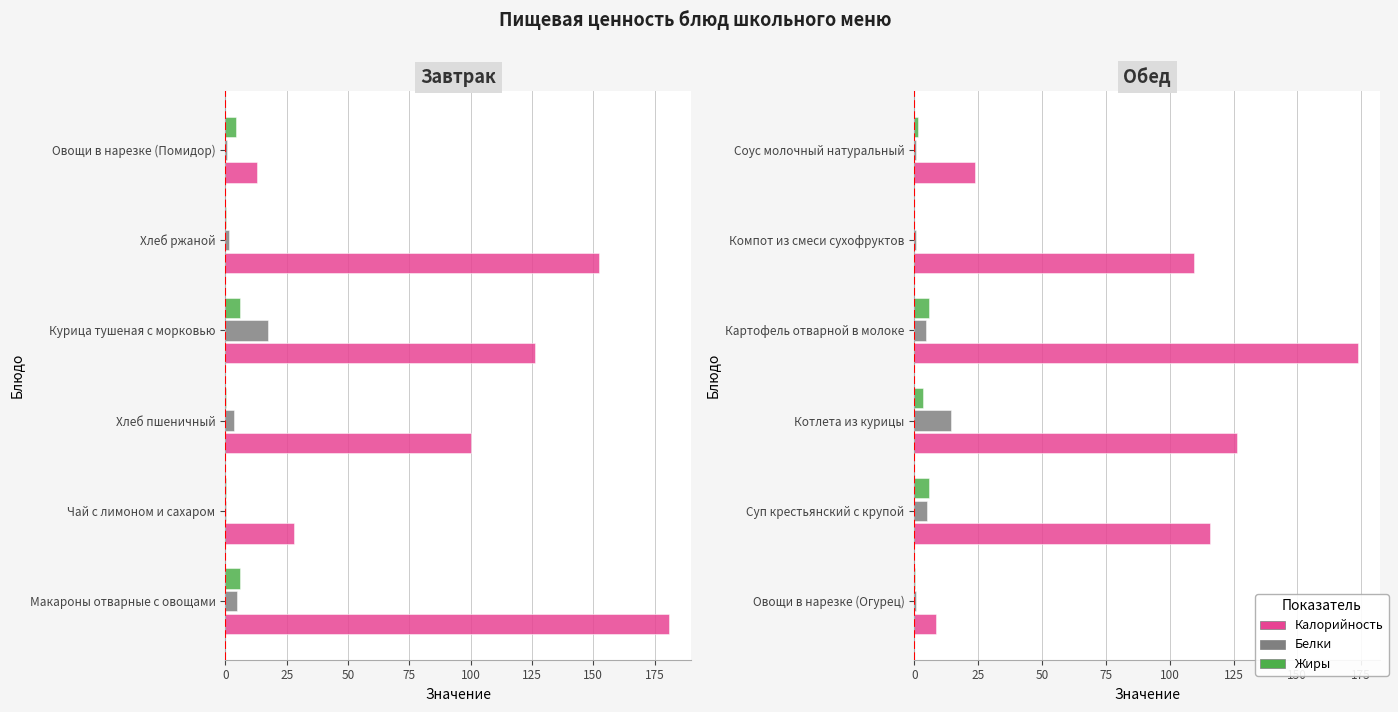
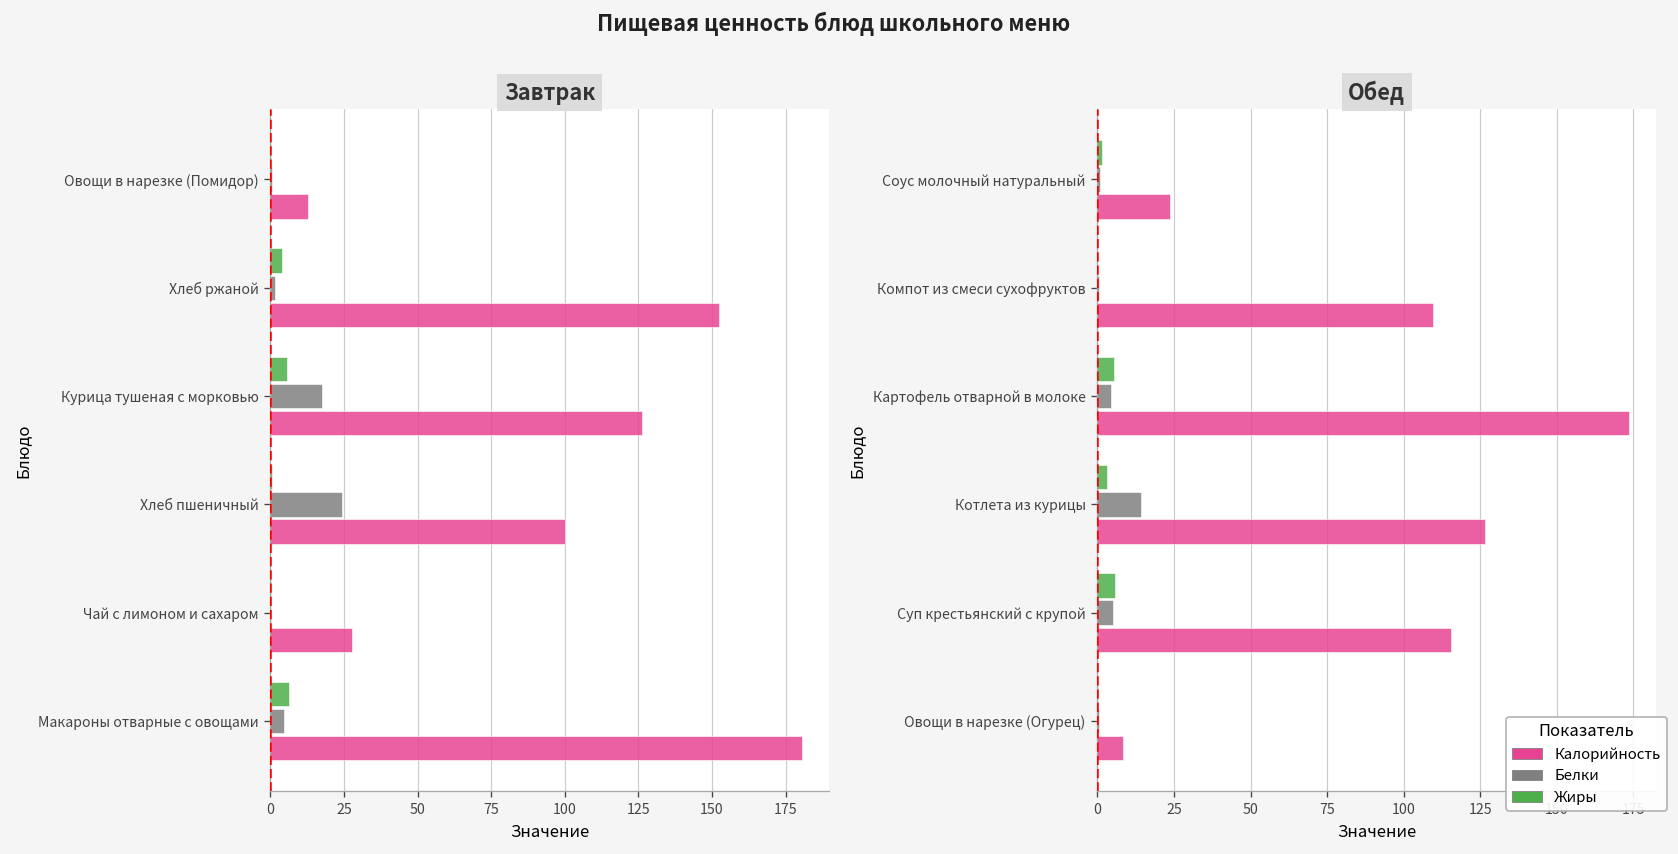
  {
    "Завтрак": {
      "Калорийность": {
        "Овощи в нарезке (Помидор)": 13,
        "Хлеб ржаной": 153,
        "Курица тушеная с морковью": 126,
        "Хлеб пшеничный": 100,
        "Чай с лимоном и сахаром": 28,
        "Макароны отварные с овощами": 181
      },
      "Белки": {
        "Хлеб ржаной": 2,
        "Курица тушеная с морковью": 17,
-       "Хлеб пшеничный": 3,
+       "Хлеб пшеничный": 24,
        "Макароны отварные с овощами": 5
      },
      "Жиры": {
-       "Овощи в нарезке (Помидор)": 4,
-       "Хлеб ржаной": 0,
+       "Овощи в нарезке (Помидор)": 0,
+       "Хлеб ржаной": 4,
        "Курица тушеная с морковью": 6,
        "Макароны отварные с овощами": 6
      }
    },
    "Обед": {
      "Калорийность": {
        "Соус молочный натуральный": 24,
        "Компот из смеси сухофруктов": 110,
        "Картофель отварной в молоке": 174,
        "Котлета из курицы": 127,
        "Суп крестьянский с крупой": 116,
        "Овощи в нарезке (Огурец)": 9
      },
      "Белки": {
        "Картофель отварной в молоке": 5,
        "Котлета из курицы": 14,
        "Суп крестьянский с крупой": 5
      },
      "Жиры": {
        "Соус молочный натуральный": 2,
        "Компот из смеси сухофруктов": 0,
        "Картофель отварной в молоке": 6,
        "Котлета из курицы": 3,
        "Суп крестьянский с крупой": 6
      }
    }
  }
